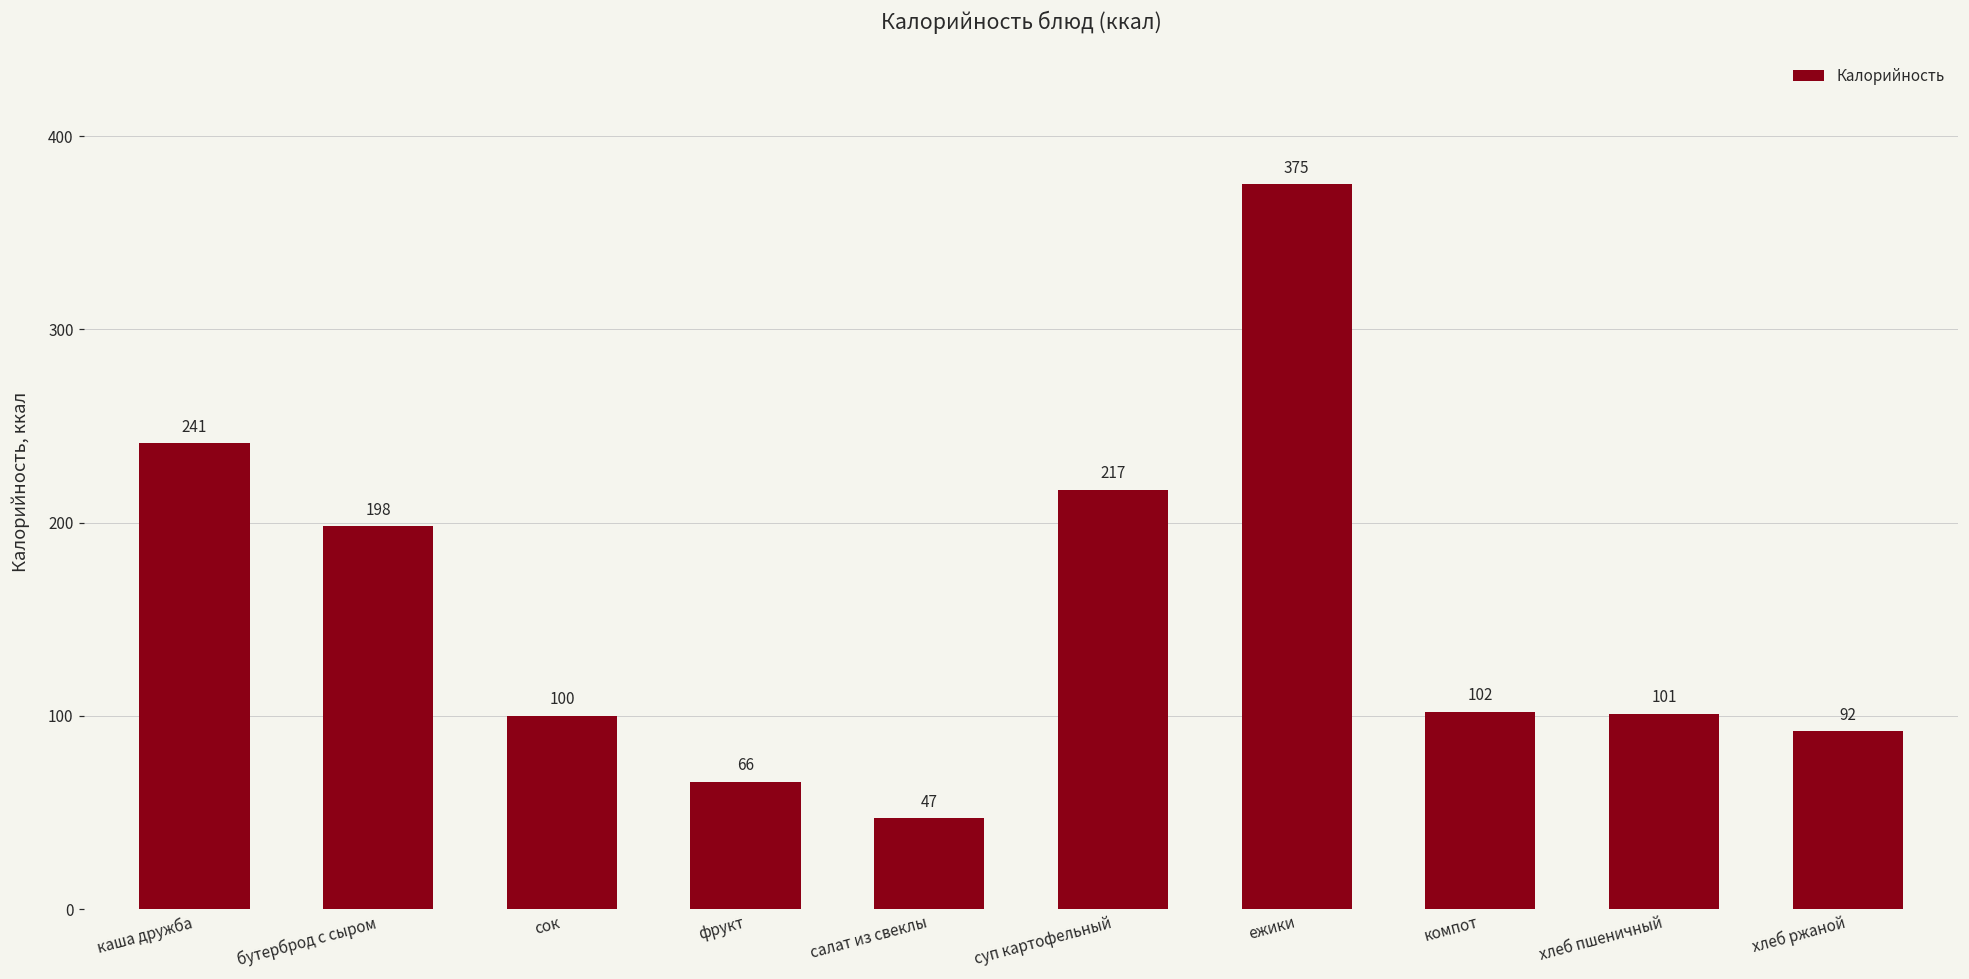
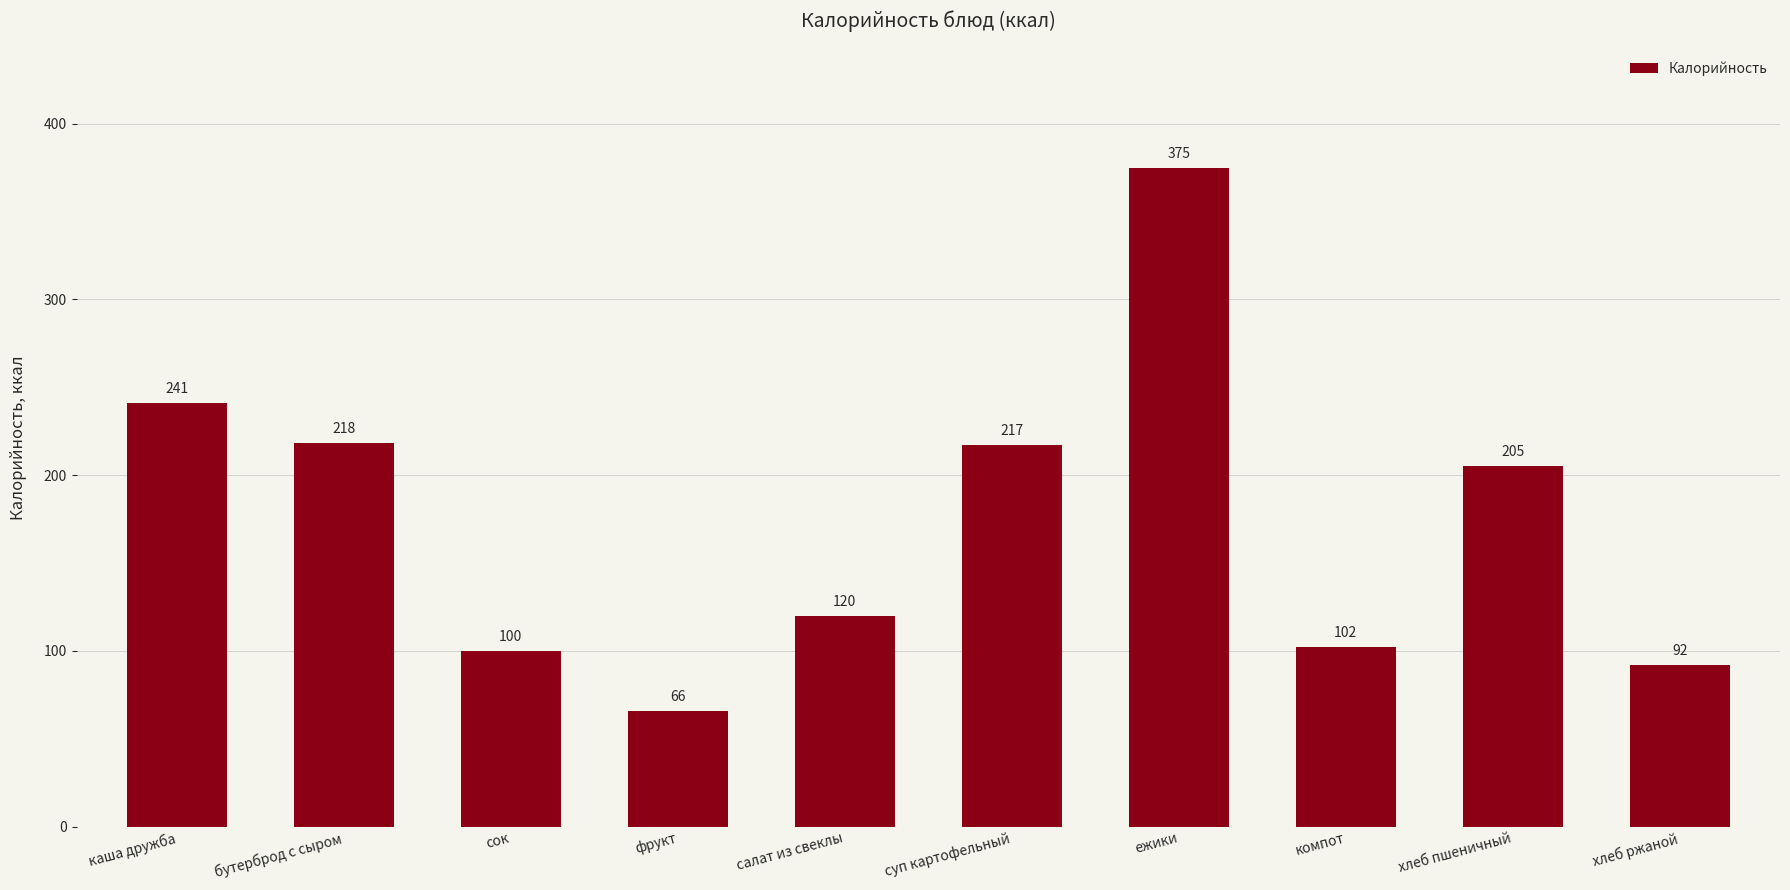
  {
    "каша дружба": 241,
-   "бутерброд с сыром": 198,
+   "бутерброд с сыром": 218,
    "сок": 100,
    "фрукт": 66,
-   "салат из свеклы": 47,
+   "салат из свеклы": 120,
    "суп картофельный": 217,
    "ежики": 375,
    "компот": 102,
-   "хлеб пшеничный": 101,
+   "хлеб пшеничный": 205,
    "хлеб ржаной": 92
  }
